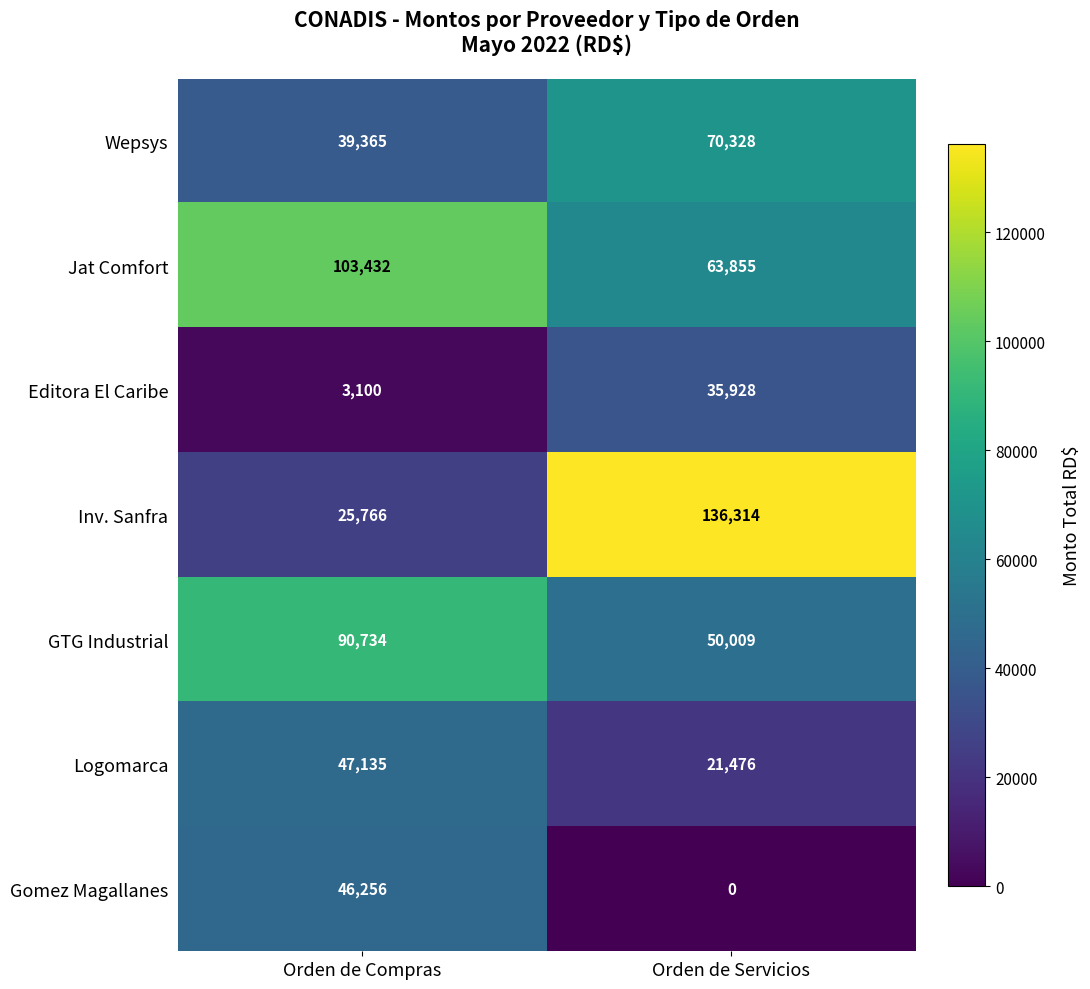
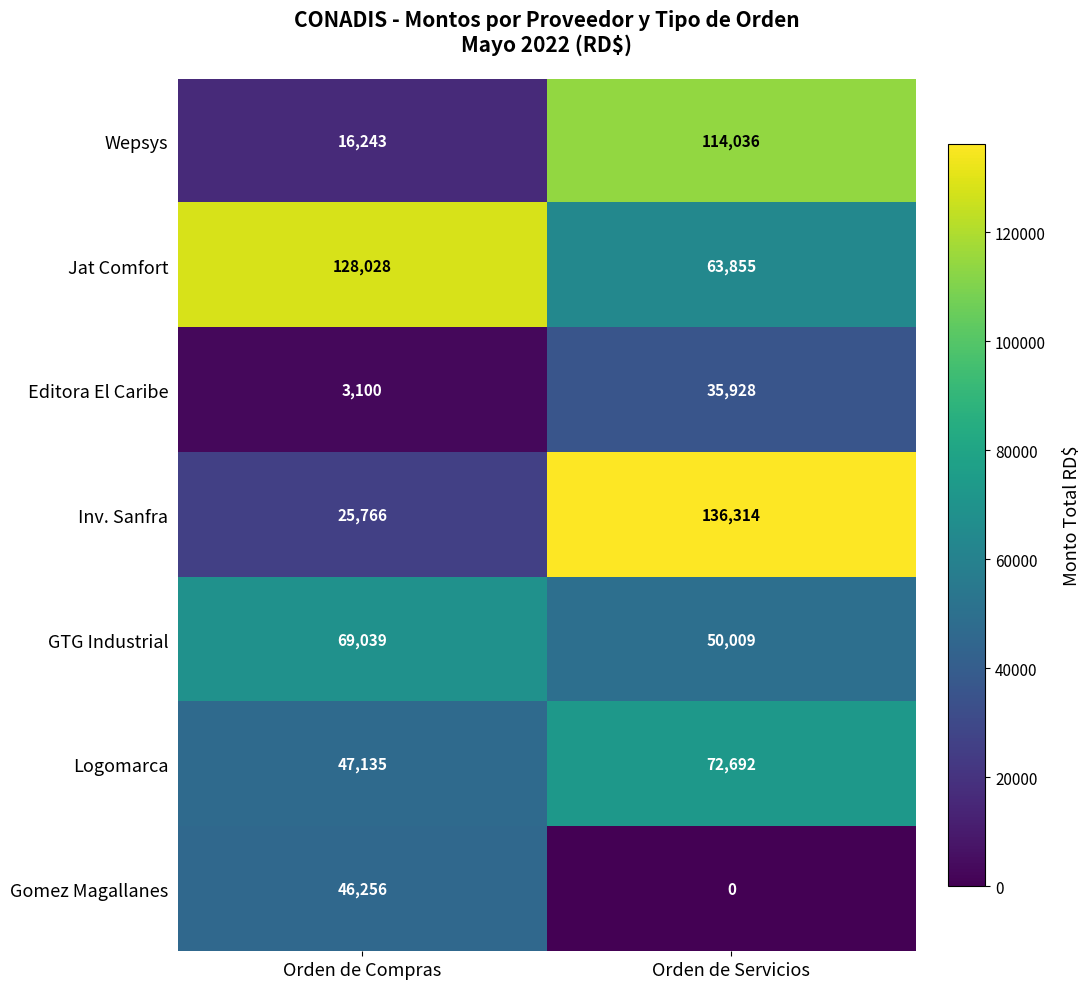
  {
    "Wepsys": {
-     "Orden de Compras": "39,365",
-     "Orden de Servicios": "70,328"
+     "Orden de Compras": "16,243",
+     "Orden de Servicios": "114,036"
    },
    "Jat Comfort": {
-     "Orden de Compras": "103,432",
+     "Orden de Compras": "128,028",
      "Orden de Servicios": "63,855"
    },
    "Editora El Caribe": {
      "Orden de Compras": "3,100",
      "Orden de Servicios": "35,928"
    },
    "Inv. Sanfra": {
      "Orden de Compras": "25,766",
      "Orden de Servicios": "136,314"
    },
    "GTG Industrial": {
-     "Orden de Compras": "90,734",
+     "Orden de Compras": "69,039",
      "Orden de Servicios": "50,009"
    },
    "Logomarca": {
      "Orden de Compras": "47,135",
-     "Orden de Servicios": "21,476"
+     "Orden de Servicios": "72,692"
    },
    "Gomez Magallanes": {
      "Orden de Compras": "46,256",
      "Orden de Servicios": "0"
    }
  }
